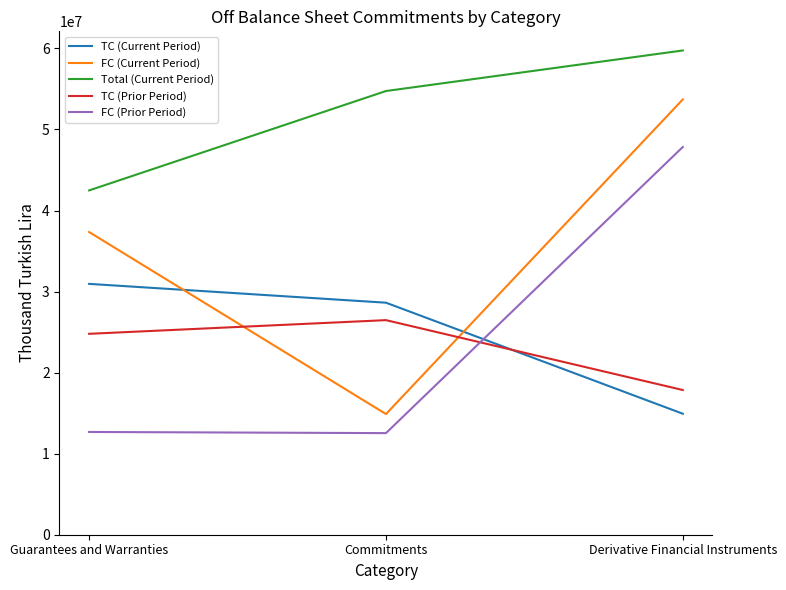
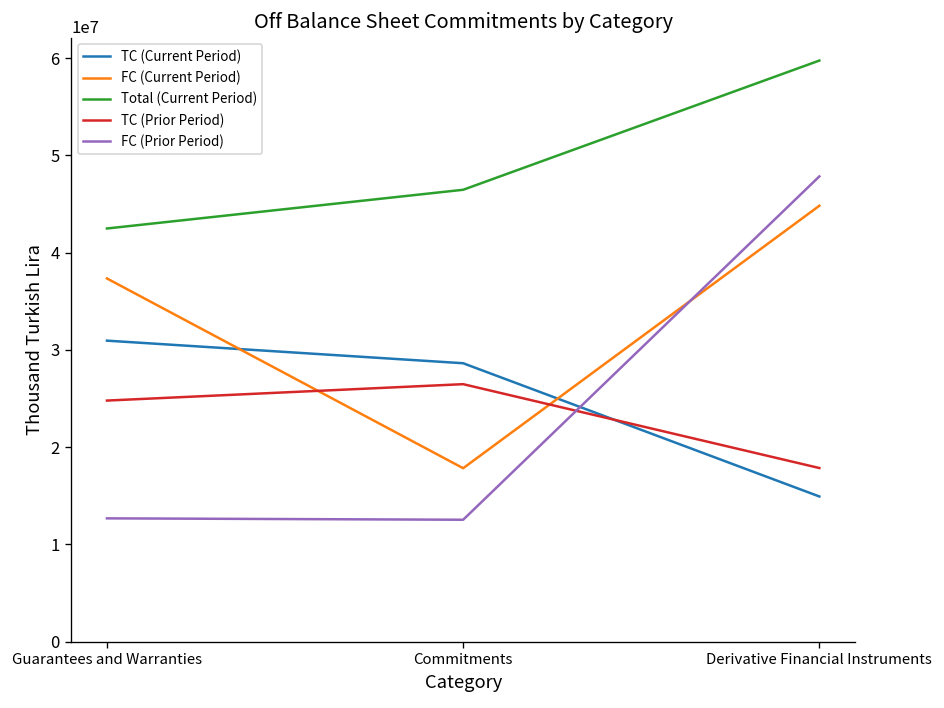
  {
    "TC (Current Period)": {
      "Guarantees and Warranties": 31000000,
      "Commitments": 29000000,
      "Derivative Financial Instruments": 15000000
    },
    "FC (Current Period)": {
      "Guarantees and Warranties": 37000000,
-     "Commitments": 15000000,
-     "Derivative Financial Instruments": 54000000
+     "Commitments": 18000000,
+     "Derivative Financial Instruments": 45000000
    },
    "Total (Current Period)": {
      "Guarantees and Warranties": 42000000,
-     "Commitments": 55000000,
+     "Commitments": 46000000,
      "Derivative Financial Instruments": 60000000
    },
    "TC (Prior Period)": {
      "Guarantees and Warranties": 25000000,
      "Commitments": 26000000,
      "Derivative Financial Instruments": 18000000
    },
    "FC (Prior Period)": {
      "Guarantees and Warranties": 13000000,
      "Commitments": 13000000,
      "Derivative Financial Instruments": 48000000
    }
  }
